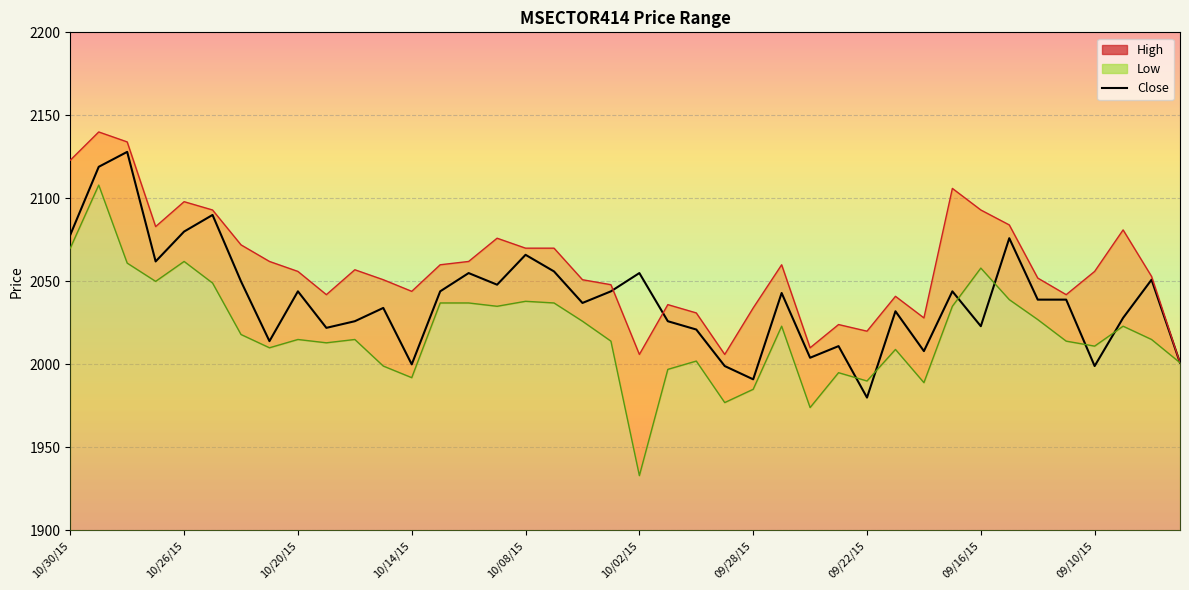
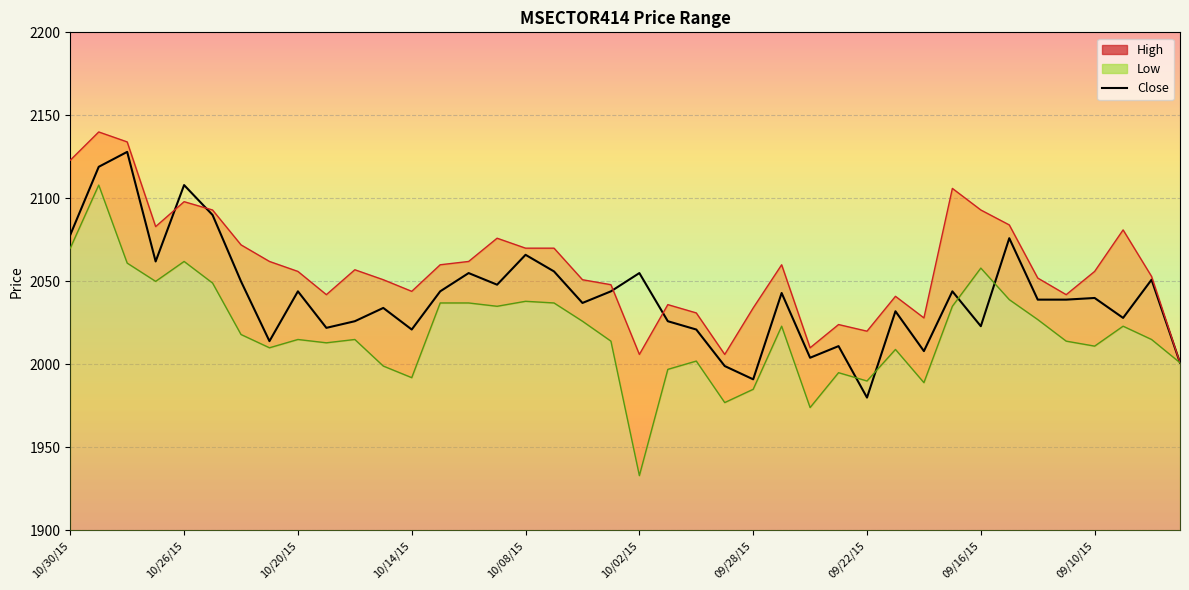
  {
    "Close": {
      "10/30/15": 2078,
-     "10/26/15": 2080,
+     "10/26/15": 2108,
      "10/20/15": 2044,
-     "10/14/15": 2000,
+     "10/14/15": 2021,
      "10/08/15": 2066,
      "10/02/15": 2055,
      "09/28/15": 1991,
      "09/22/15": 1980,
      "09/16/15": 2023,
-     "09/10/15": 1999
+     "09/10/15": 2040
    }
  }
